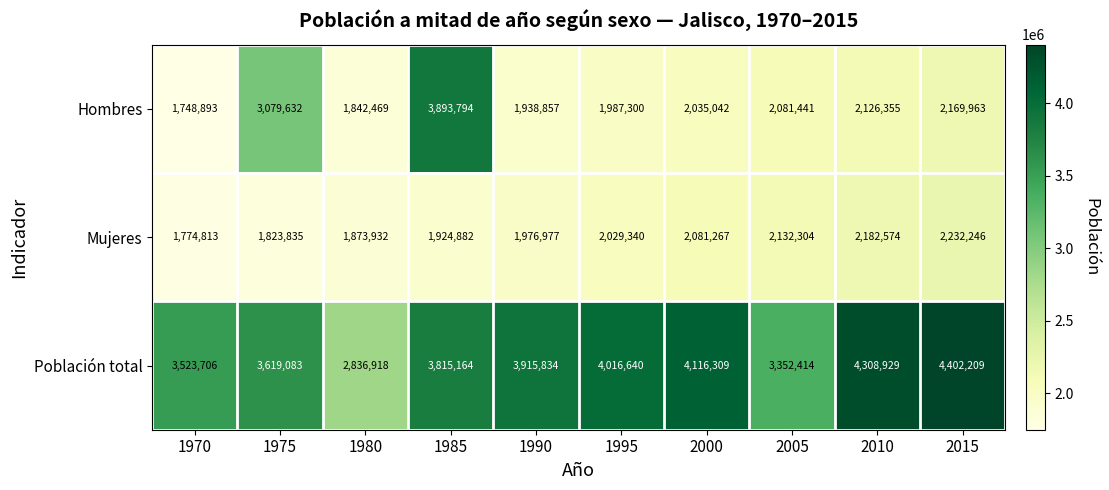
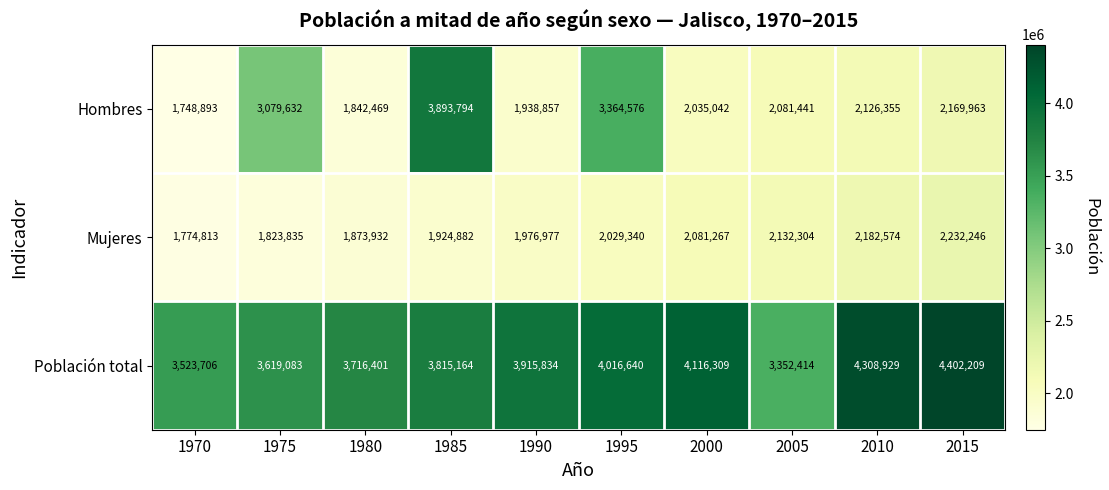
  {
    "Hombres": {
      "1970": "1,748,893",
      "1975": "3,079,632",
      "1980": "1,842,469",
      "1985": "3,893,794",
      "1990": "1,938,857",
-     "1995": "1,987,300",
+     "1995": "3,364,576",
      "2000": "2,035,042",
      "2005": "2,081,441",
      "2010": "2,126,355",
      "2015": "2,169,963"
    },
    "Mujeres": {
      "1970": "1,774,813",
      "1975": "1,823,835",
      "1980": "1,873,932",
      "1985": "1,924,882",
      "1990": "1,976,977",
      "1995": "2,029,340",
      "2000": "2,081,267",
      "2005": "2,132,304",
      "2010": "2,182,574",
      "2015": "2,232,246"
    },
    "Población total": {
      "1970": "3,523,706",
      "1975": "3,619,083",
-     "1980": "2,836,918",
+     "1980": "3,716,401",
      "1985": "3,815,164",
      "1990": "3,915,834",
      "1995": "4,016,640",
      "2000": "4,116,309",
      "2005": "3,352,414",
      "2010": "4,308,929",
      "2015": "4,402,209"
    }
  }
